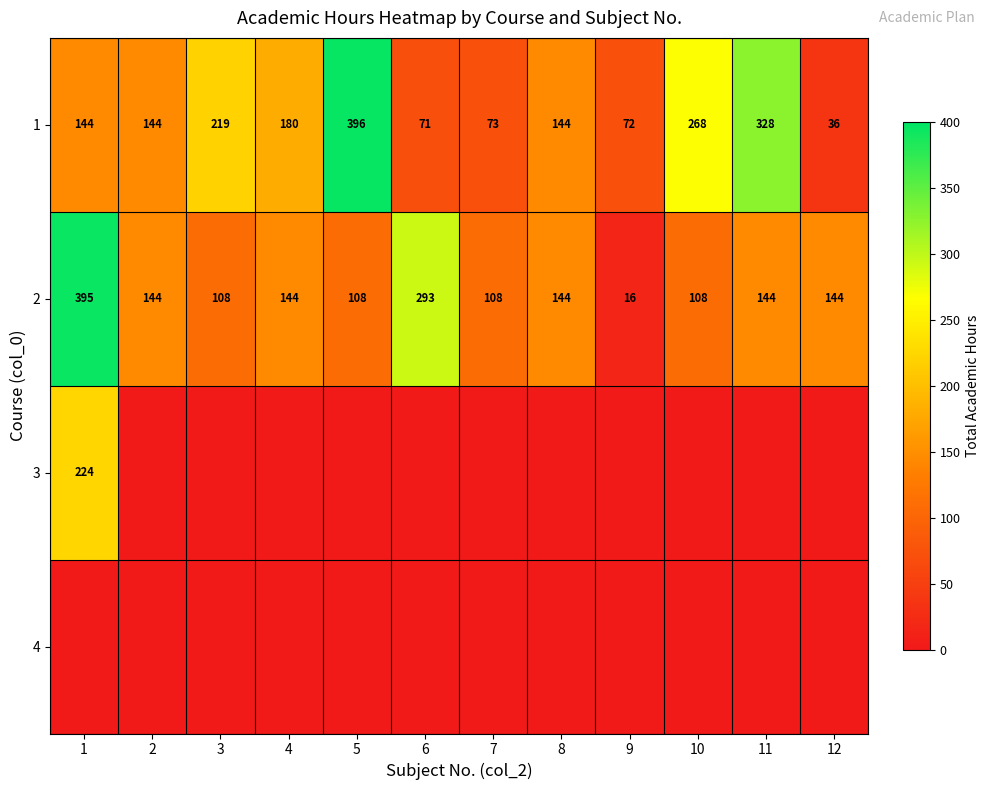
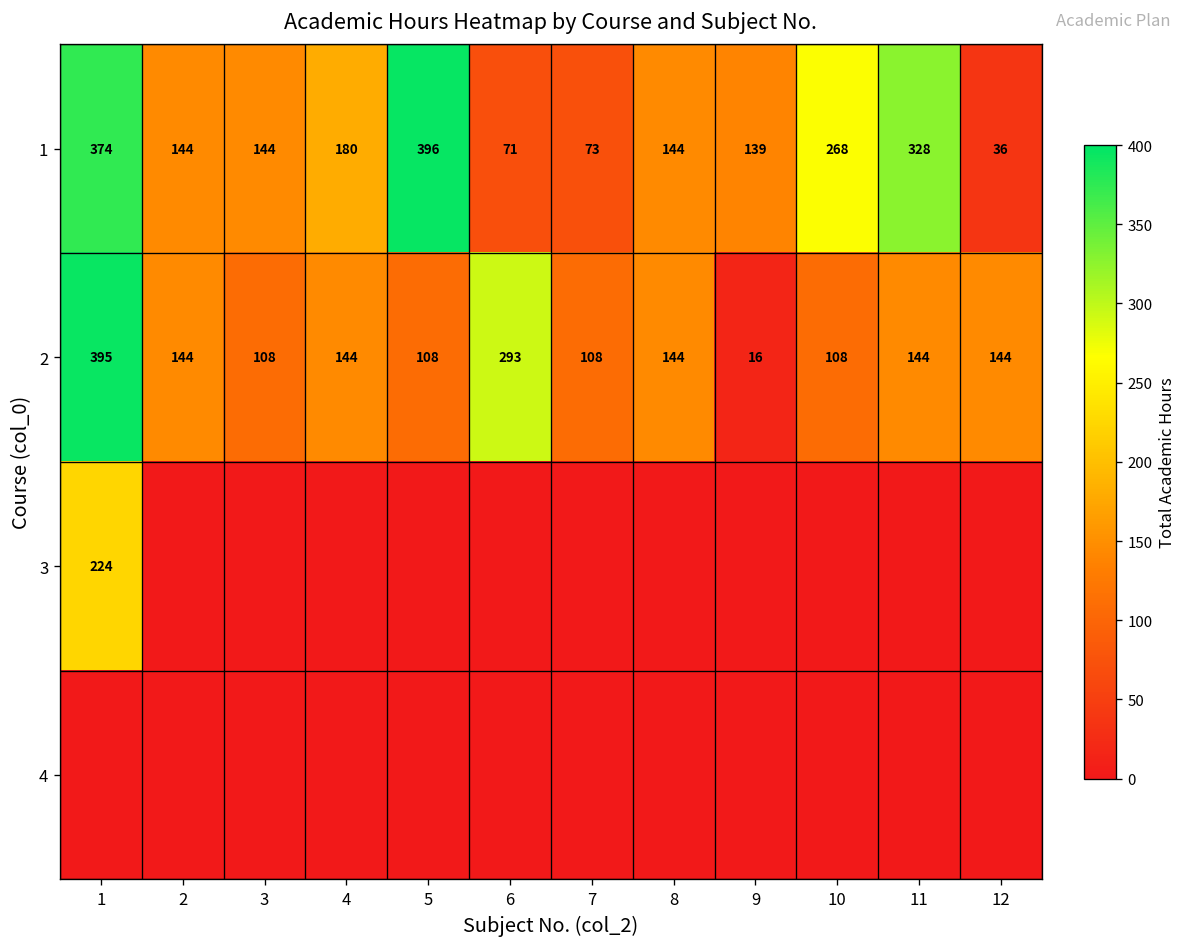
  {
    "1": {
-     "1": 144,
+     "1": 374,
      "2": 144,
-     "3": 219,
+     "3": 144,
      "4": 180,
      "5": 396,
      "6": 71,
      "7": 73,
      "8": 144,
-     "9": 72,
+     "9": 139,
      "10": 268,
      "11": 328,
      "12": 36
    },
    "2": {
      "1": 395,
      "2": 144,
      "3": 108,
      "4": 144,
      "5": 108,
      "6": 293,
      "7": 108,
      "8": 144,
      "9": 16,
      "10": 108,
      "11": 144,
      "12": 144
    },
    "3": {
      "1": 224
    }
  }
